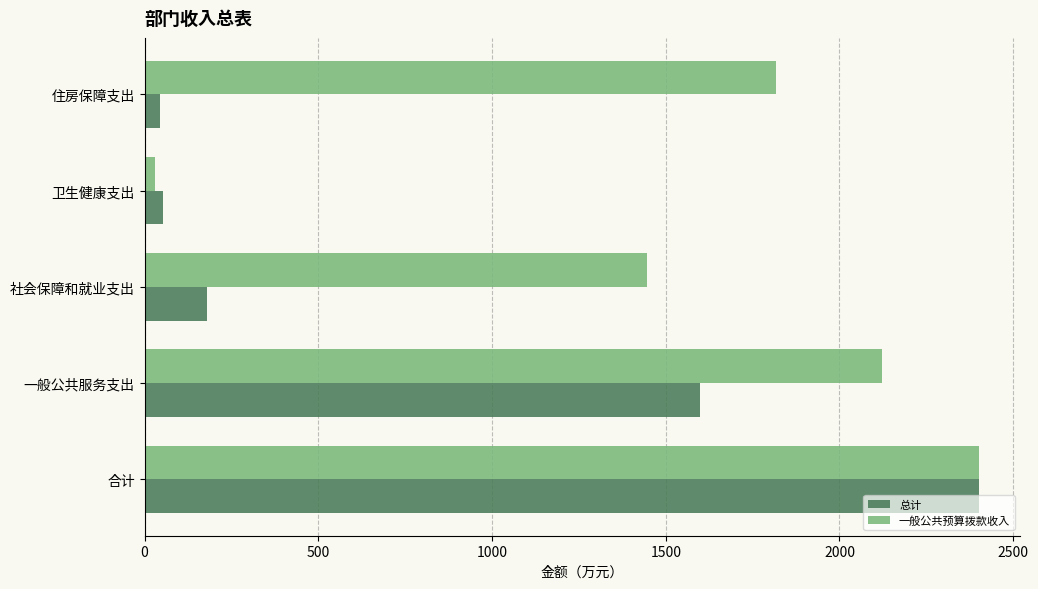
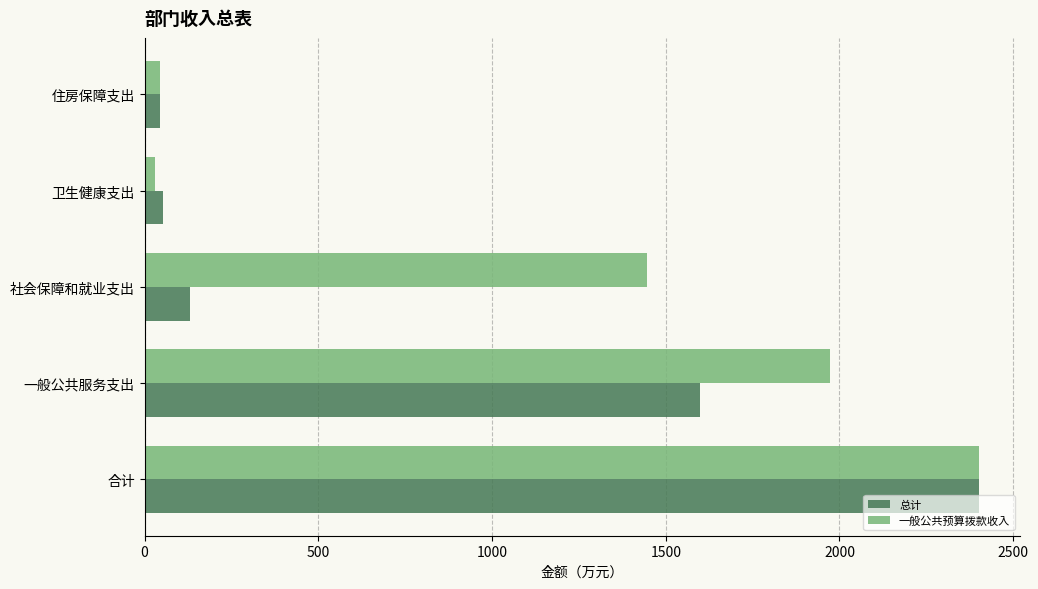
  {
    "总计": {
      "住房保障支出": 40,
      "卫生健康支出": 50,
-     "社会保障和就业支出": 180,
+     "社会保障和就业支出": 130,
      "一般公共服务支出": 1600
    },
    "一般公共预算拨款收入": {
-     "住房保障支出": 1820,
+     "住房保障支出": 40,
      "卫生健康支出": 30,
      "社会保障和就业支出": 1450,
-     "一般公共服务支出": 2120,
+     "一般公共服务支出": 1970,
      "合计": 2400
    }
  }
